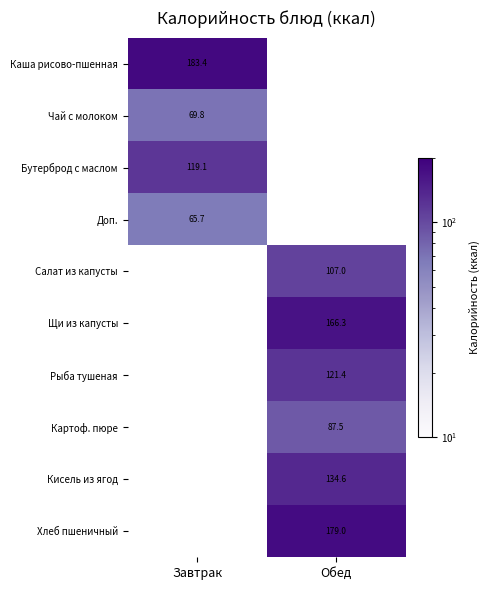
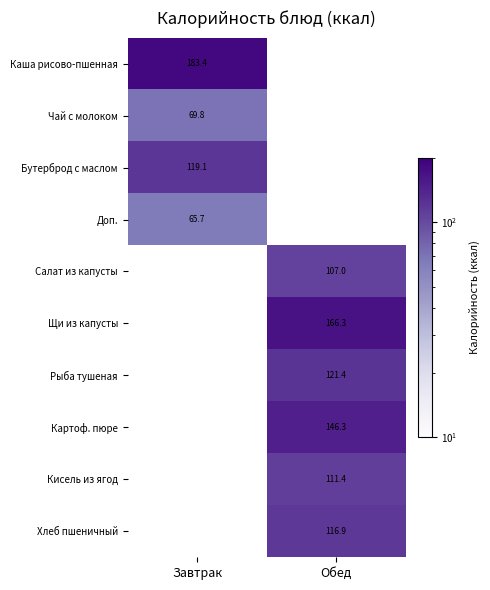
  {
    "Каша рисово-пшенная": {
      "Завтрак": 183.4
    },
    "Чай с молоком": {
      "Завтрак": 69.8
    },
    "Бутерброд с маслом": {
      "Завтрак": 119.1
    },
    "Доп.": {
      "Завтрак": 65.7
    },
    "Салат из капусты": {
      "Обед": 107.0
    },
    "Щи из капусты": {
      "Обед": 166.3
    },
    "Рыба тушеная": {
      "Обед": 121.4
    },
    "Картоф. пюре": {
-     "Обед": 87.5
+     "Обед": 146.3
    },
    "Кисель из ягод": {
-     "Обед": 134.6
+     "Обед": 111.4
    },
    "Хлеб пшеничный": {
-     "Обед": 179.0
+     "Обед": 116.9
    }
  }
